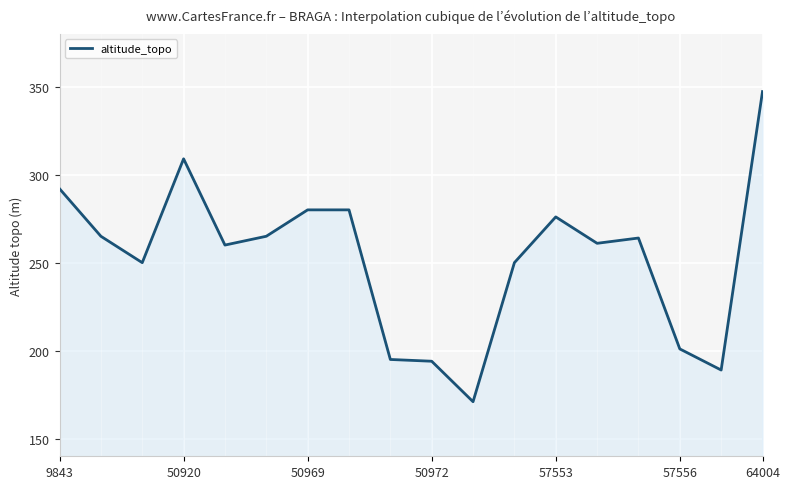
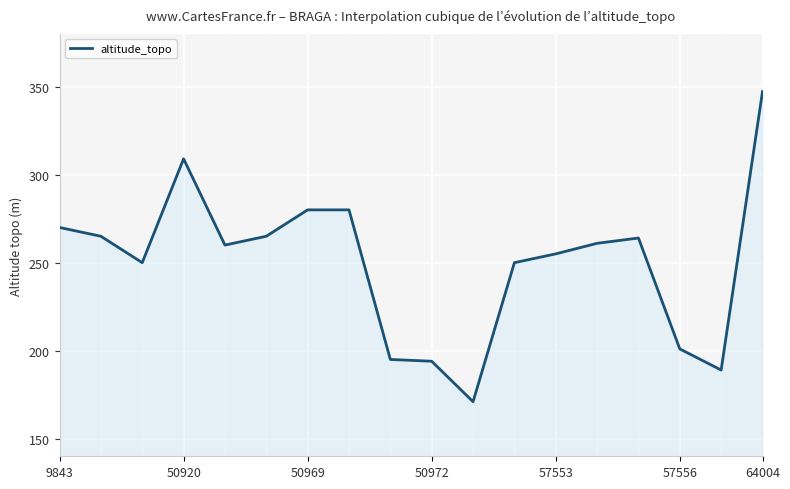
  {
-   "9843": 292,
+   "9843": 270,
    "50920": 309,
    "50969": 280,
    "50972": 194,
-   "57553": 276,
+   "57553": 255,
    "57556": 201,
    "64004": 347
  }
